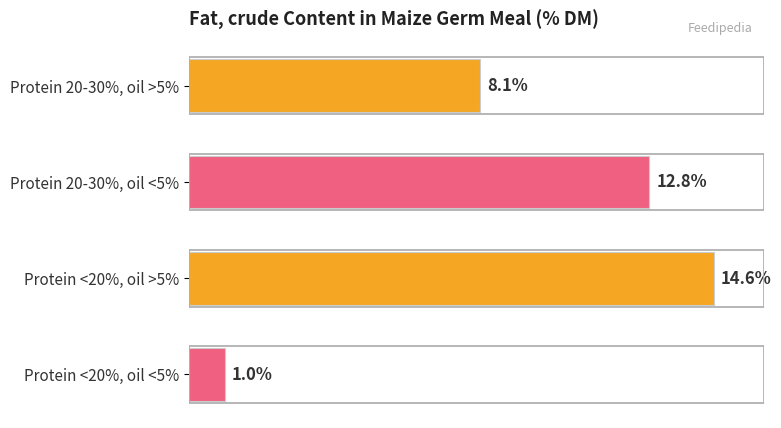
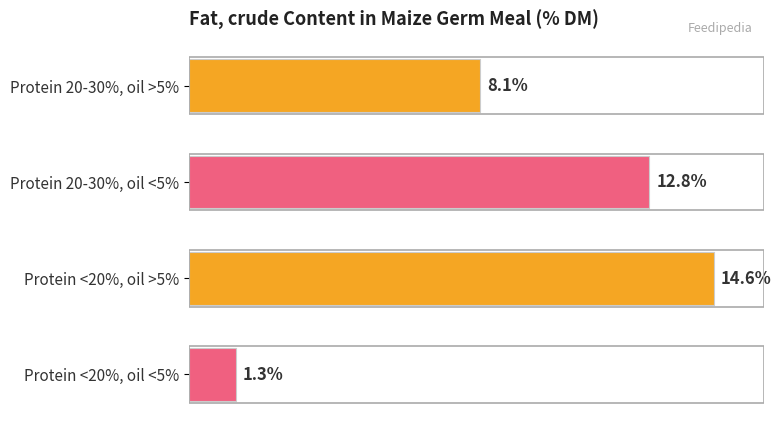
  {
    "Protein 20-30%, oil >5%": "8.1%",
    "Protein 20-30%, oil <5%": "12.8%",
    "Protein <20%, oil >5%": "14.6%",
-   "Protein <20%, oil <5%": "1.0%"
+   "Protein <20%, oil <5%": "1.3%"
  }
